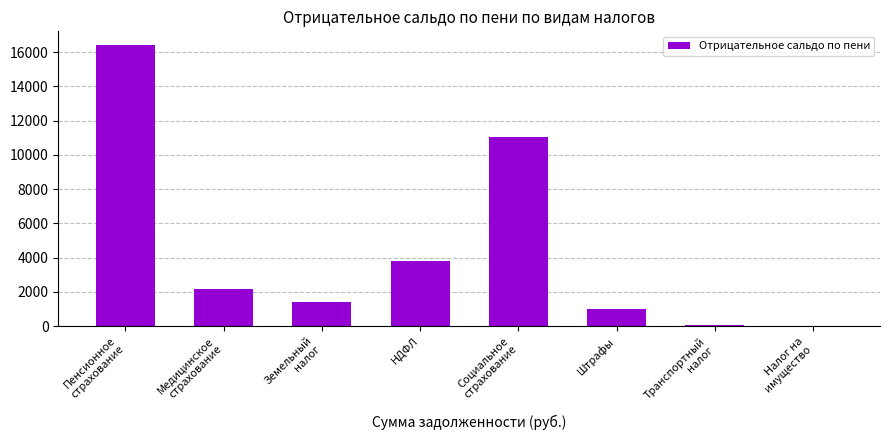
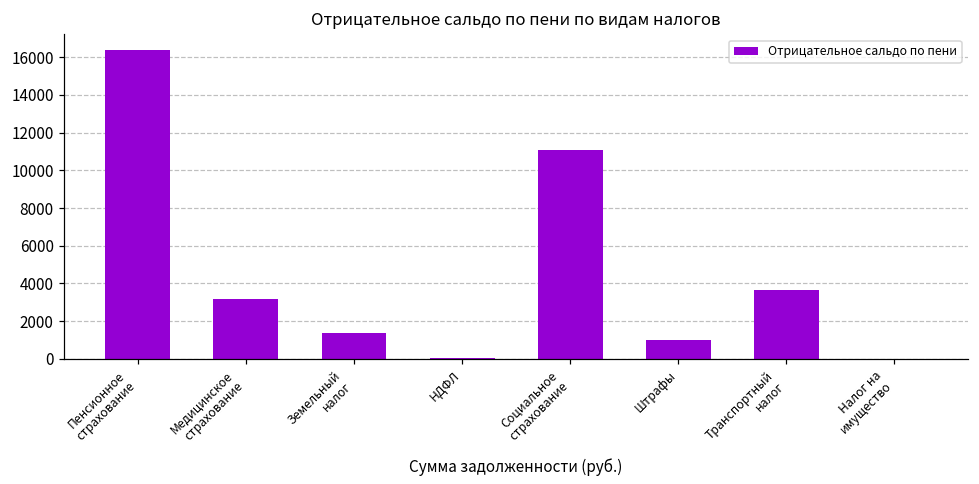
  {
    "Пенсионное страхование": 16400,
-   "Медицинское страхование": 2200,
+   "Медицинское страхование": 3200,
    "Земельный налог": 1400,
-   "НДФЛ": 3800,
+   "НДФЛ": 100,
    "Социальное страхование": 11100,
    "Штрафы": 1000,
-   "Транспортный налог": 100
+   "Транспортный налог": 3600
  }
